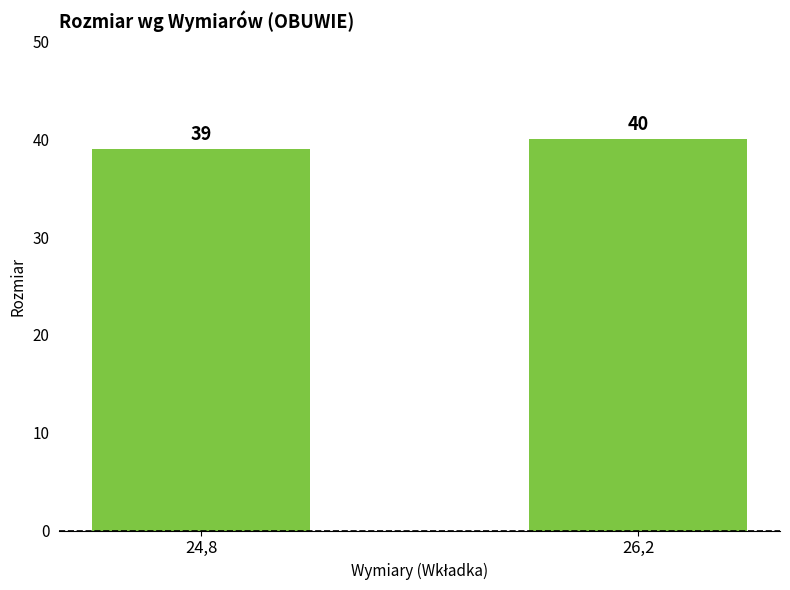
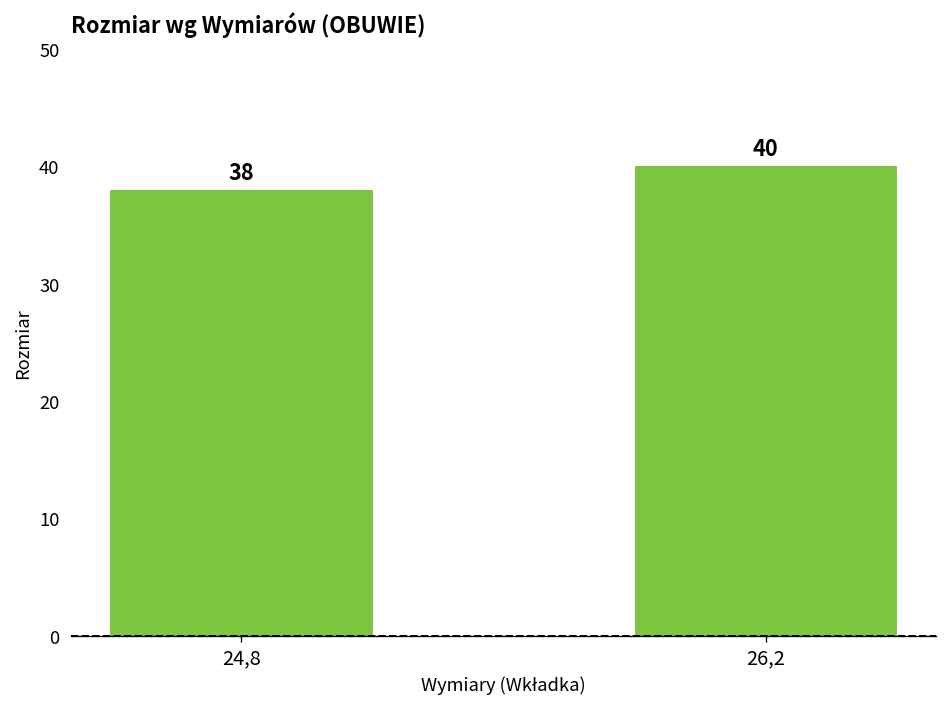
  {
-   "24,8": 39,
+   "24,8": 38,
    "26,2": 40
  }
